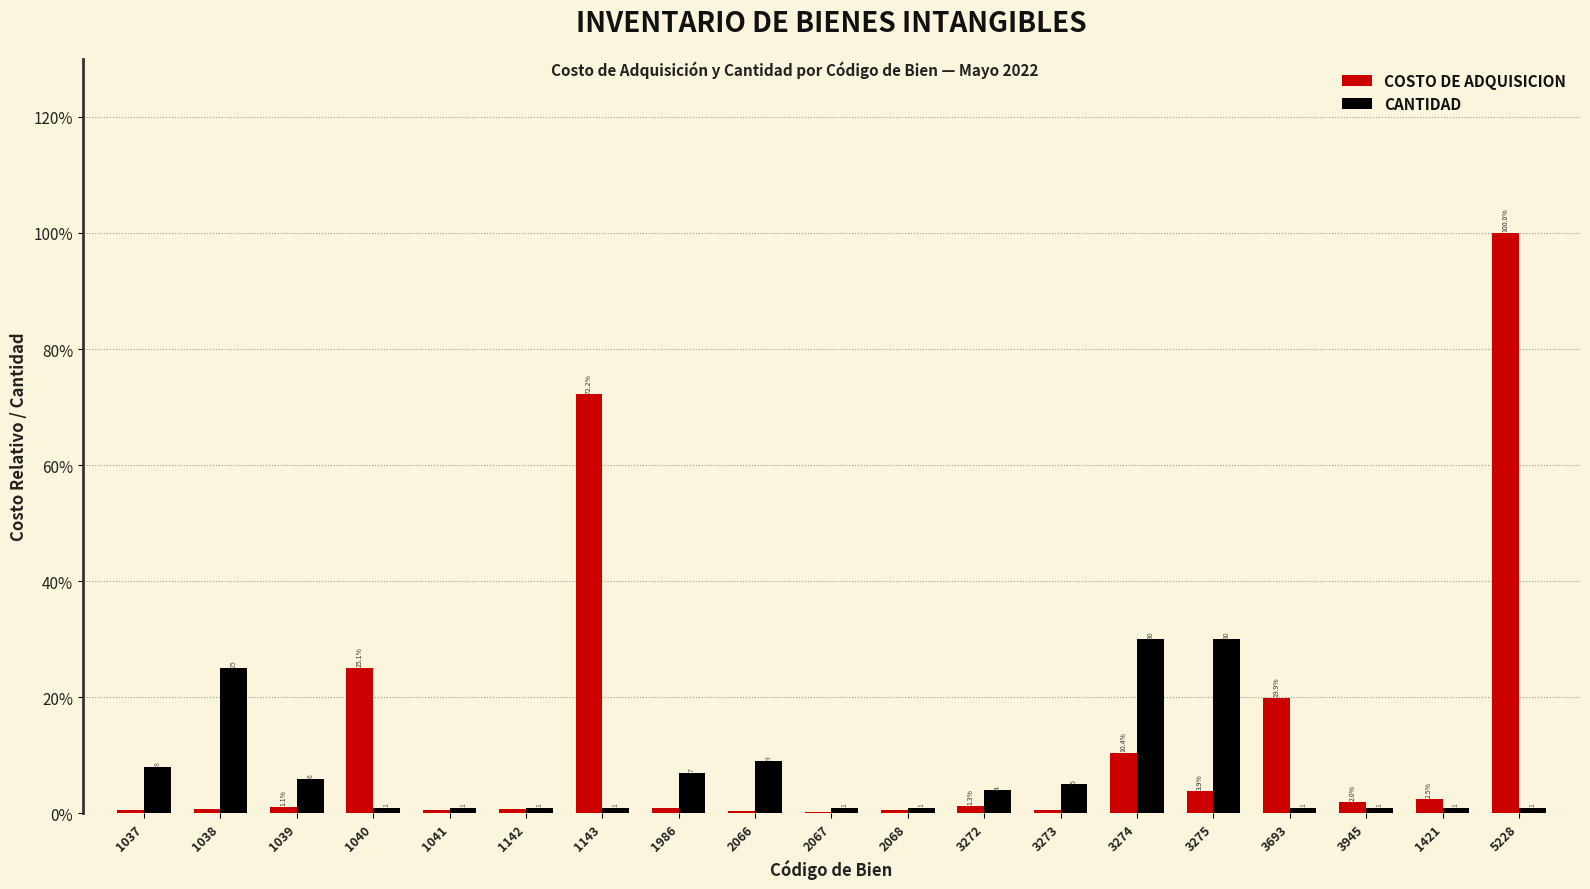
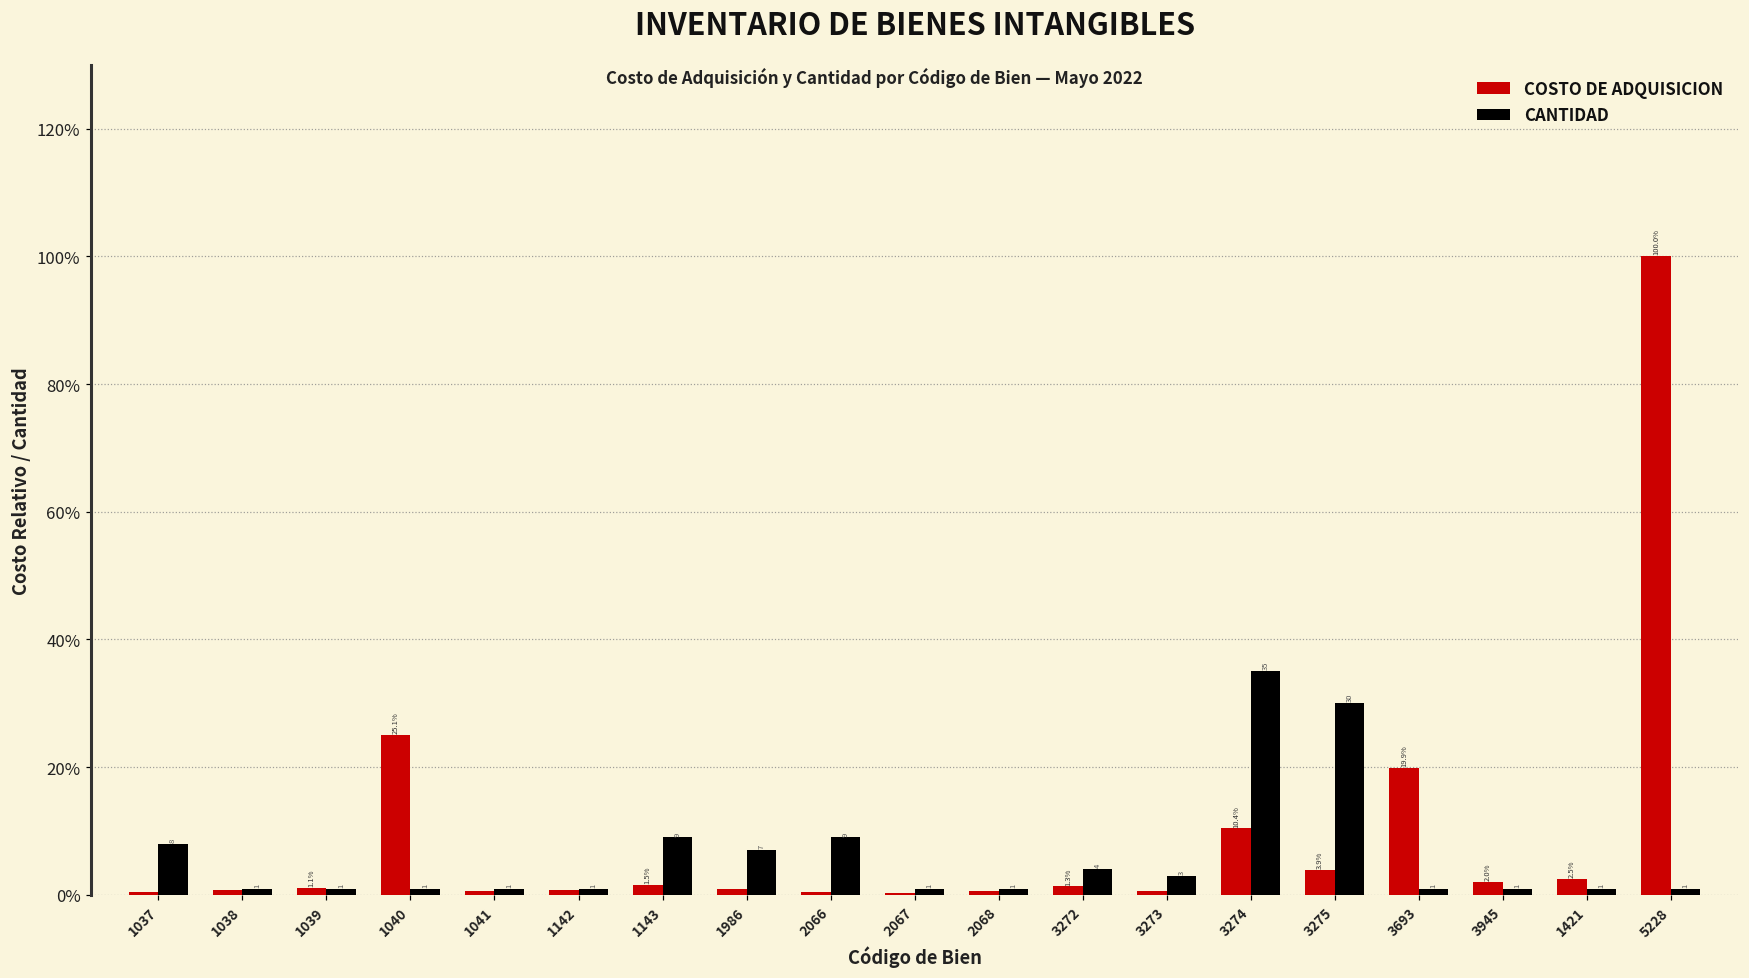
  {
    "COSTO DE ADQUISICION": {
      "1039": "1.1%",
      "1040": "25.1%",
-     "1143": "72.2%",
+     "1143": "1.5%",
      "3272": "1.3%",
      "3274": "10.4%",
      "3275": "3.9%",
      "3693": "19.9%",
      "3945": "2.0%",
      "1421": "2.5%",
      "5228": "100.0%"
    },
    "CANTIDAD": {
      "1037": "8",
-     "1038": "25",
-     "1039": "6",
+     "1038": "1",
+     "1039": "1",
      "1040": "1",
      "1041": "1",
      "1142": "1",
-     "1143": "1",
+     "1143": "9",
      "1986": "7",
      "2066": "9",
      "2067": "1",
      "2068": "1",
      "3272": "4",
-     "3273": "5",
-     "3274": "30",
+     "3273": "3",
+     "3274": "35",
      "3275": "30",
      "3693": "1",
      "3945": "1",
      "1421": "1",
      "5228": "1"
    }
  }
